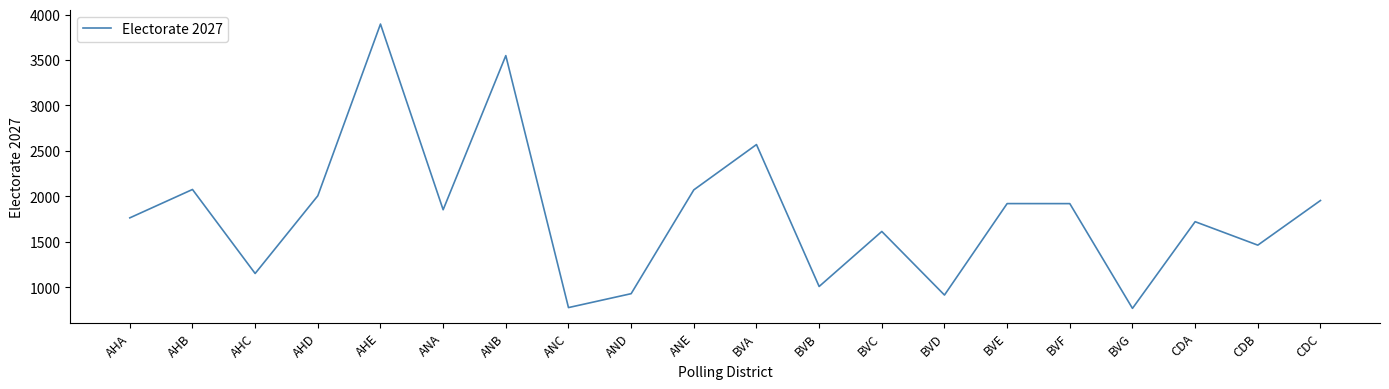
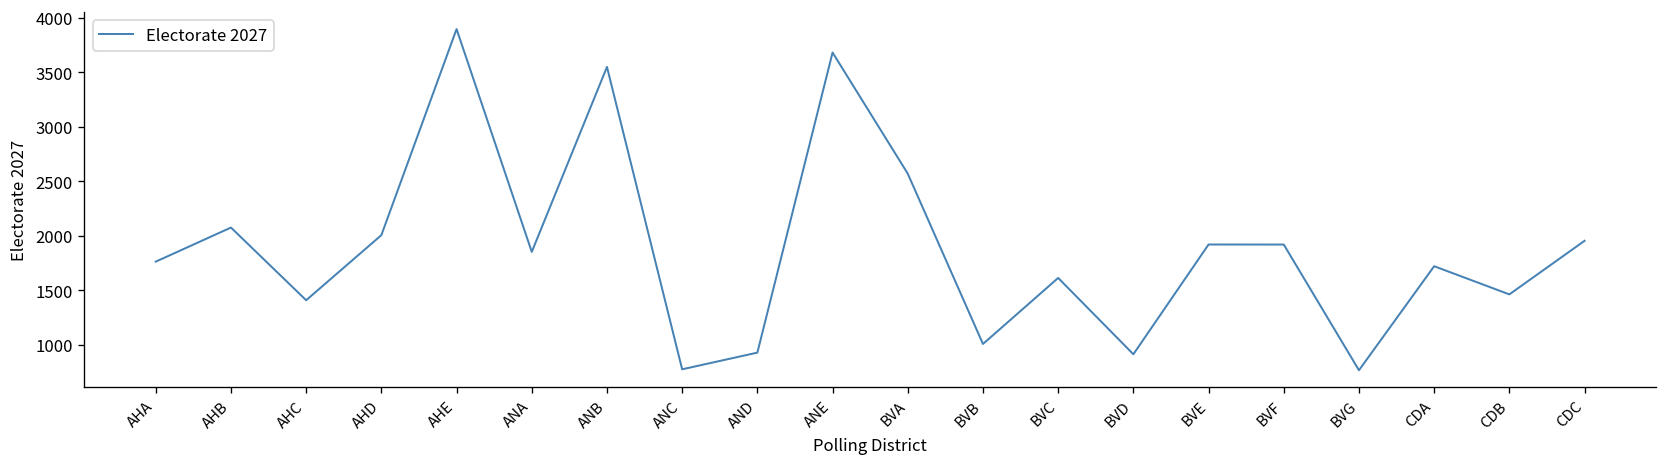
  {
    "AHA": 1800,
    "AHB": 2100,
-   "AHC": 1200,
+   "AHC": 1400,
    "AHD": 2000,
    "AHE": 3900,
    "ANA": 1900,
    "ANB": 3500,
    "ANC": 800,
    "AND": 900,
-   "ANE": 2100,
+   "ANE": 3700,
    "BVA": 2600,
    "BVB": 1000,
    "BVC": 1600,
    "BVD": 900,
    "BVE": 1900,
    "BVF": 1900,
    "BVG": 800,
    "CDA": 1700,
    "CDB": 1500,
    "CDC": 2000
  }
